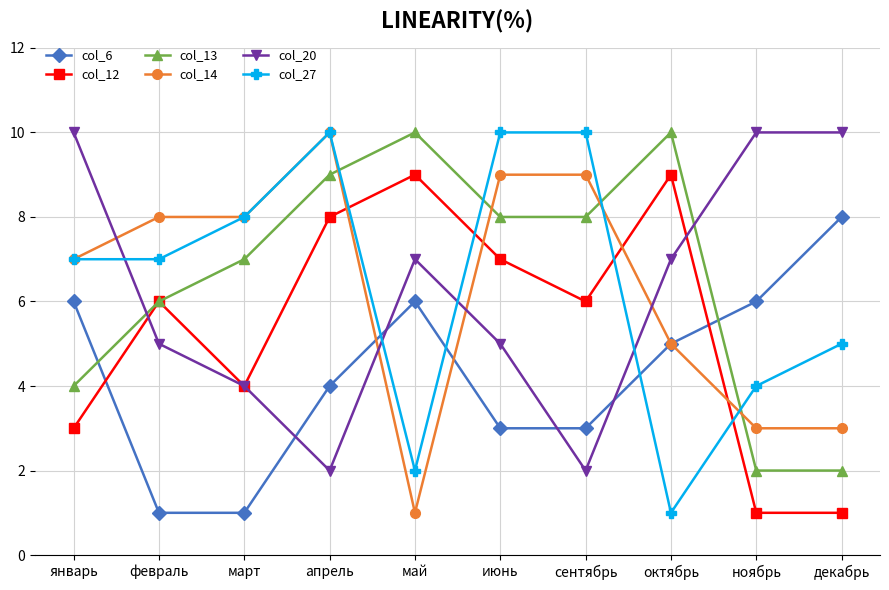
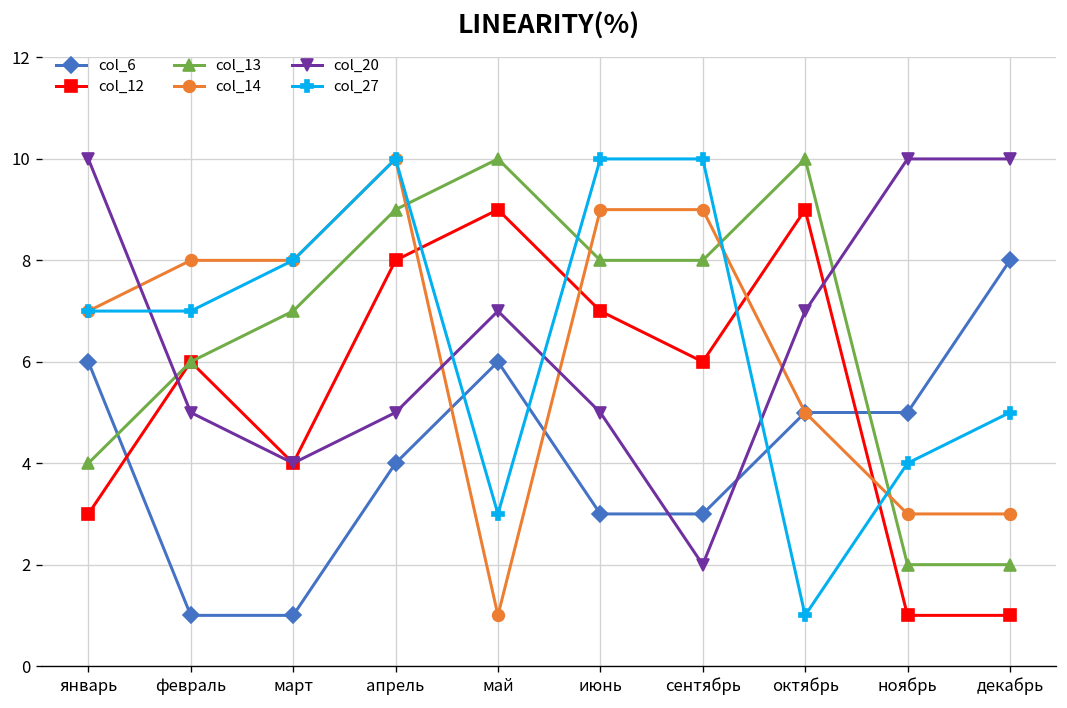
  {
    "col_6": {
      "январь": 6,
      "февраль": 1,
      "март": 1,
      "апрель": 4,
      "май": 6,
      "июнь": 3,
      "сентябрь": 3,
-     "ноябрь": 6,
+     "ноябрь": 5,
      "декабрь": 8
    },
    "col_12": {
      "январь": 3,
      "апрель": 8,
      "май": 9,
      "июнь": 7,
      "сентябрь": 6,
      "октябрь": 9,
      "ноябрь": 1,
      "декабрь": 1
    },
    "col_13": {
      "январь": 4,
      "март": 7,
      "апрель": 9,
      "май": 10,
      "июнь": 8,
      "сентябрь": 8,
      "октябрь": 10,
      "ноябрь": 2,
      "декабрь": 2
    },
    "col_14": {
      "февраль": 8,
      "май": 1,
      "июнь": 9,
      "сентябрь": 9,
      "ноябрь": 3,
      "декабрь": 3
    },
    "col_20": {
      "январь": 10,
      "февраль": 5,
-     "апрель": 2,
+     "апрель": 5,
      "май": 7,
      "июнь": 5,
      "сентябрь": 2,
      "октябрь": 7,
      "ноябрь": 10,
      "декабрь": 10
    },
    "col_27": {
      "февраль": 7,
-     "май": 2,
+     "май": 3,
      "июнь": 10,
      "сентябрь": 10,
      "октябрь": 1,
      "ноябрь": 4,
      "декабрь": 5
    }
  }
